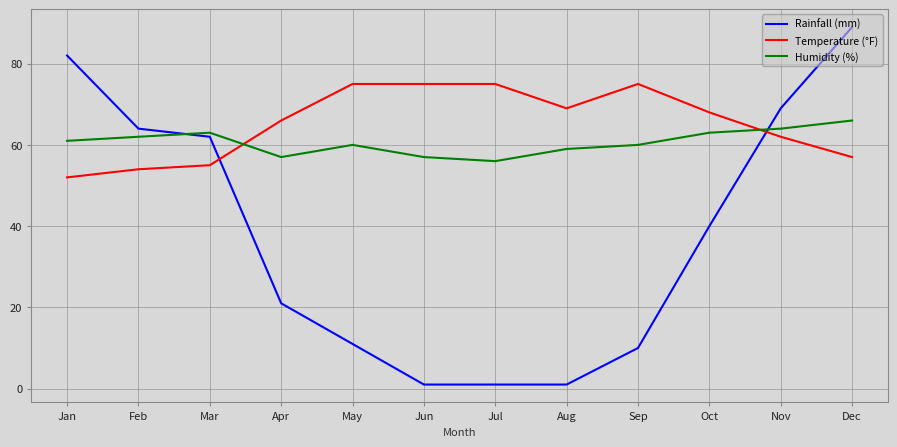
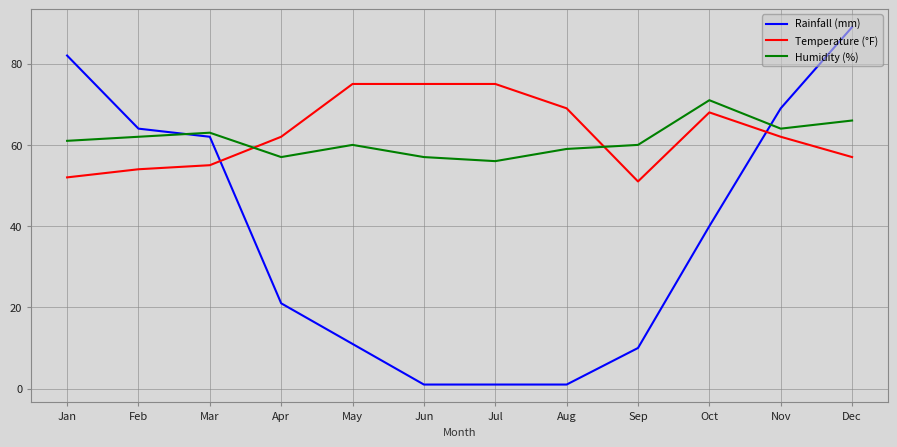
  {
    "Rainfall (mm)": {
      "Jan": 82,
      "Feb": 64,
      "Mar": 62,
      "Apr": 21,
      "May": 11,
      "Jun": 1,
      "Jul": 1,
      "Aug": 1,
      "Sep": 10,
      "Oct": 40,
      "Nov": 69
    },
    "Temperature (°F)": {
      "Jan": 52,
      "Feb": 54,
      "Mar": 55,
-     "Apr": 66,
+     "Apr": 62,
      "May": 75,
      "Jun": 75,
      "Jul": 75,
      "Aug": 69,
-     "Sep": 75,
+     "Sep": 51,
      "Oct": 68,
      "Nov": 62,
      "Dec": 57
    },
    "Humidity (%)": {
      "Jan": 61,
      "Feb": 62,
      "Mar": 63,
      "Apr": 57,
      "May": 60,
      "Jun": 57,
      "Jul": 56,
      "Aug": 59,
      "Sep": 60,
-     "Oct": 63,
+     "Oct": 71,
      "Nov": 64,
      "Dec": 66
    }
  }
